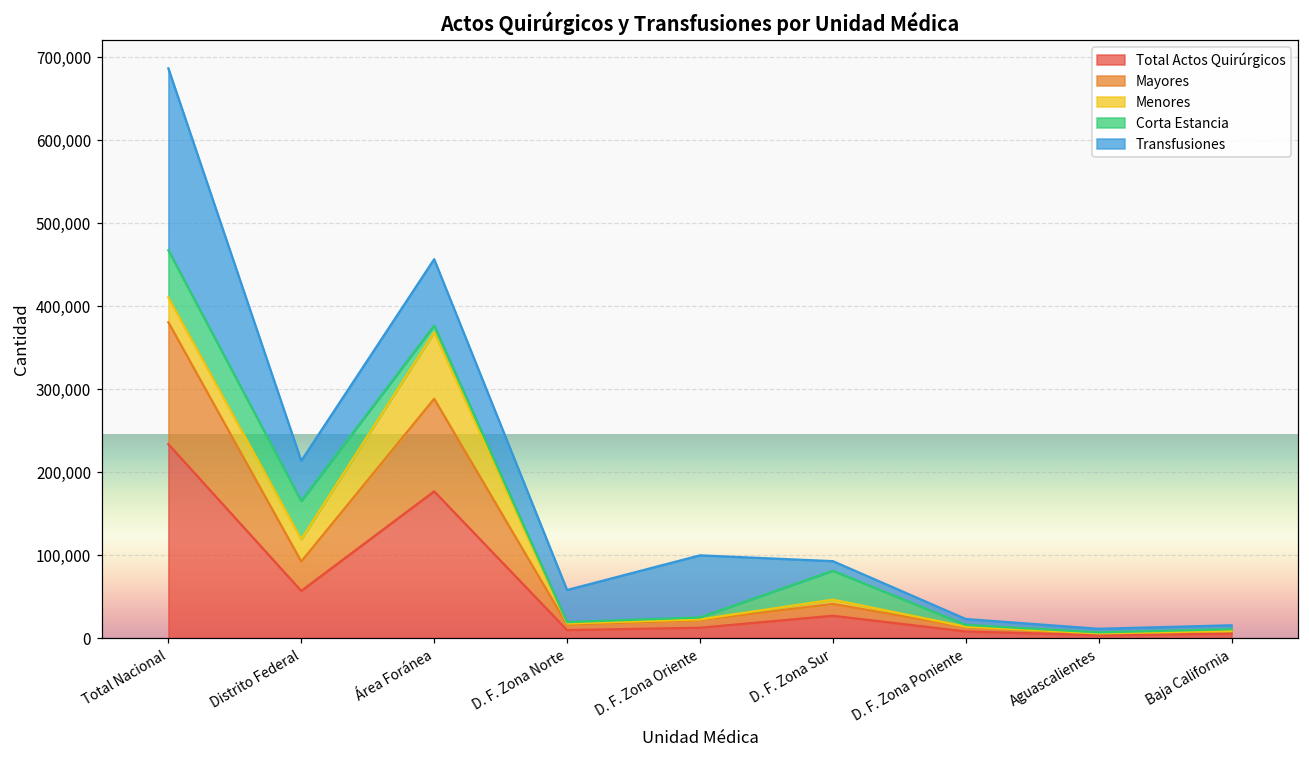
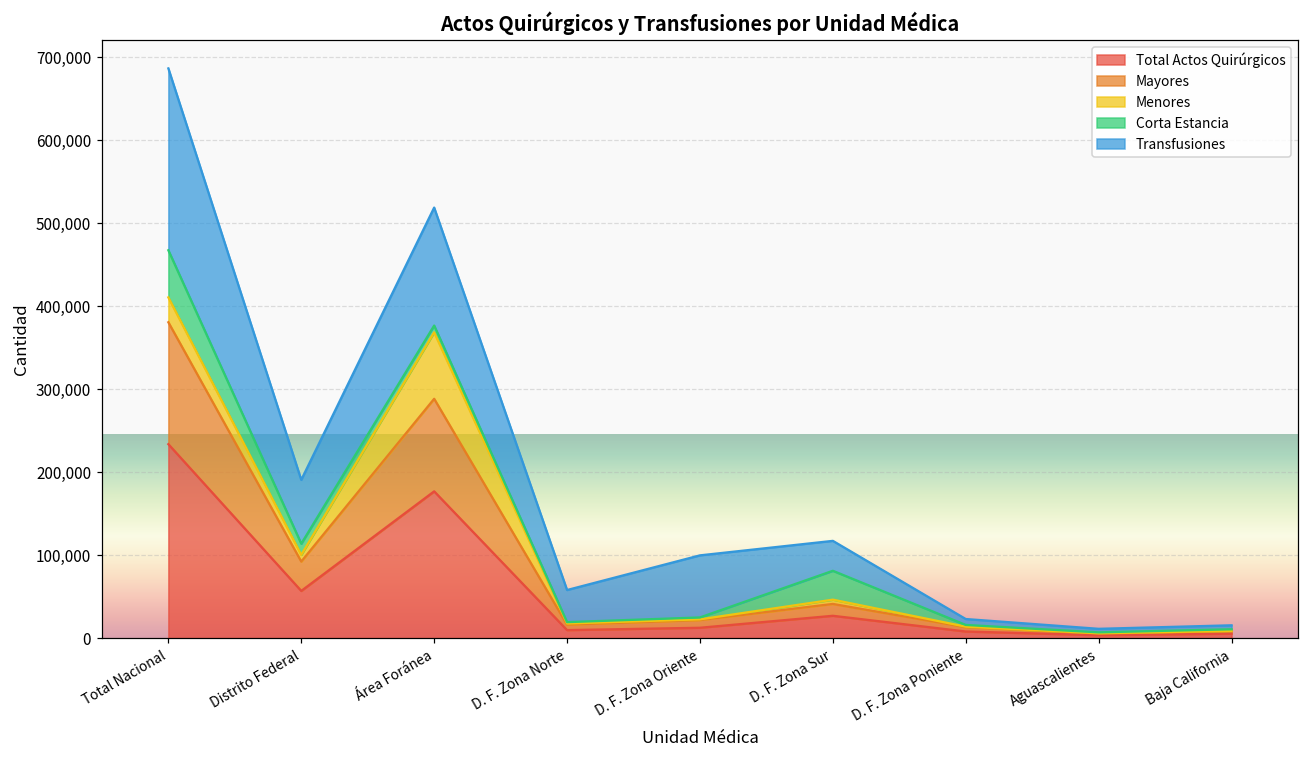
  {
    "Menores": {
      "Total Nacional": "30,000",
-     "Distrito Federal": "30,000",
+     "Distrito Federal": "10,000",
      "Área Foránea": "80,000",
      "D. F. Zona Sur": "10,000"
    },
    "Corta Estancia": {
      "Total Nacional": "60,000",
-     "Distrito Federal": "50,000",
+     "Distrito Federal": "10,000",
      "Área Foránea": "10,000",
      "D. F. Zona Sur": "30,000"
    },
    "Transfusiones": {
      "Total Nacional": "220,000",
-     "Distrito Federal": "50,000",
-     "Área Foránea": "80,000",
+     "Distrito Federal": "80,000",
+     "Área Foránea": "140,000",
      "D. F. Zona Norte": "40,000",
      "D. F. Zona Oriente": "70,000",
-     "D. F. Zona Sur": "10,000",
+     "D. F. Zona Sur": "40,000",
      "D. F. Zona Poniente": "10,000",
      "Aguascalientes": "0",
      "Baja California": "0"
    }
  }
